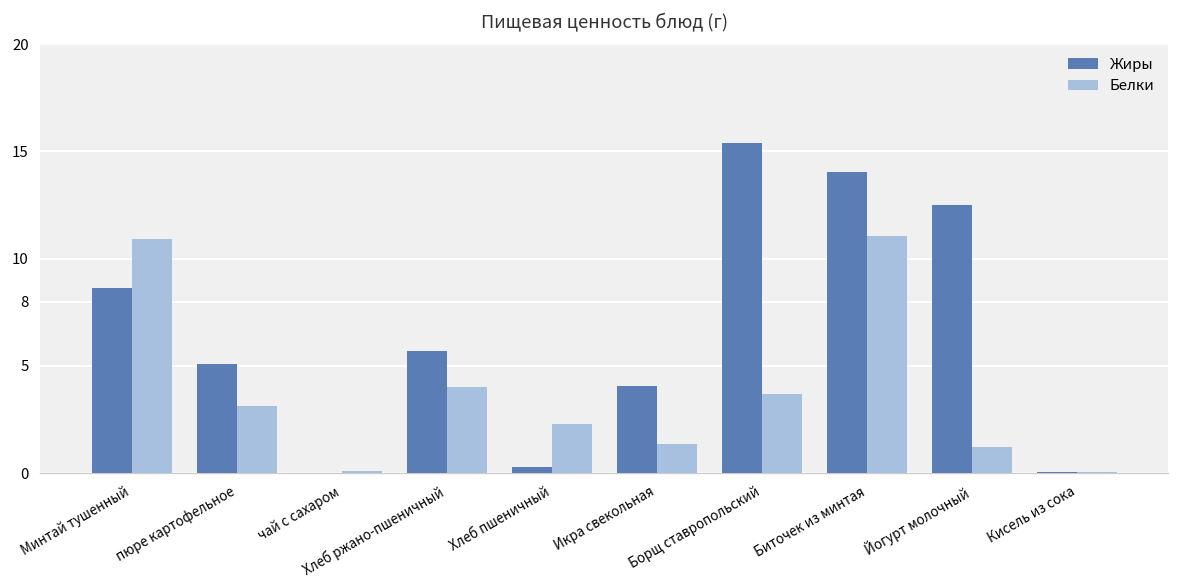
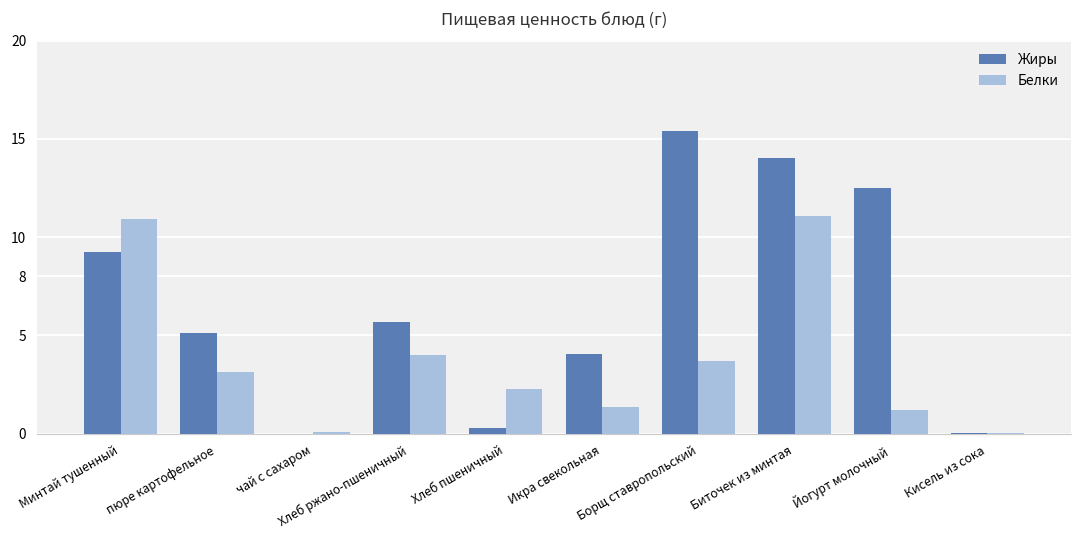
  {
    "Жиры": {
-     "Минтай тушенный": 8.6,
+     "Минтай тушенный": 9.3,
      "пюре картофельное": 5.1,
      "чай с сахаром": 0.0,
      "Хлеб ржано-пшеничный": 5.7,
      "Хлеб пшеничный": 0.3,
      "Икра свекольная": 4.1,
      "Борщ ставропольский": 15.4,
      "Биточек из минтая": 14.0,
      "Йогурт молочный": 12.5
    },
    "Белки": {
      "Минтай тушенный": 10.9,
      "пюре картофельное": 3.1,
      "Хлеб ржано-пшеничный": 4.0,
      "Хлеб пшеничный": 2.3,
      "Икра свекольная": 1.4,
      "Борщ ставропольский": 3.7,
      "Биточек из минтая": 11.1,
      "Йогурт молочный": 1.2
    }
  }
